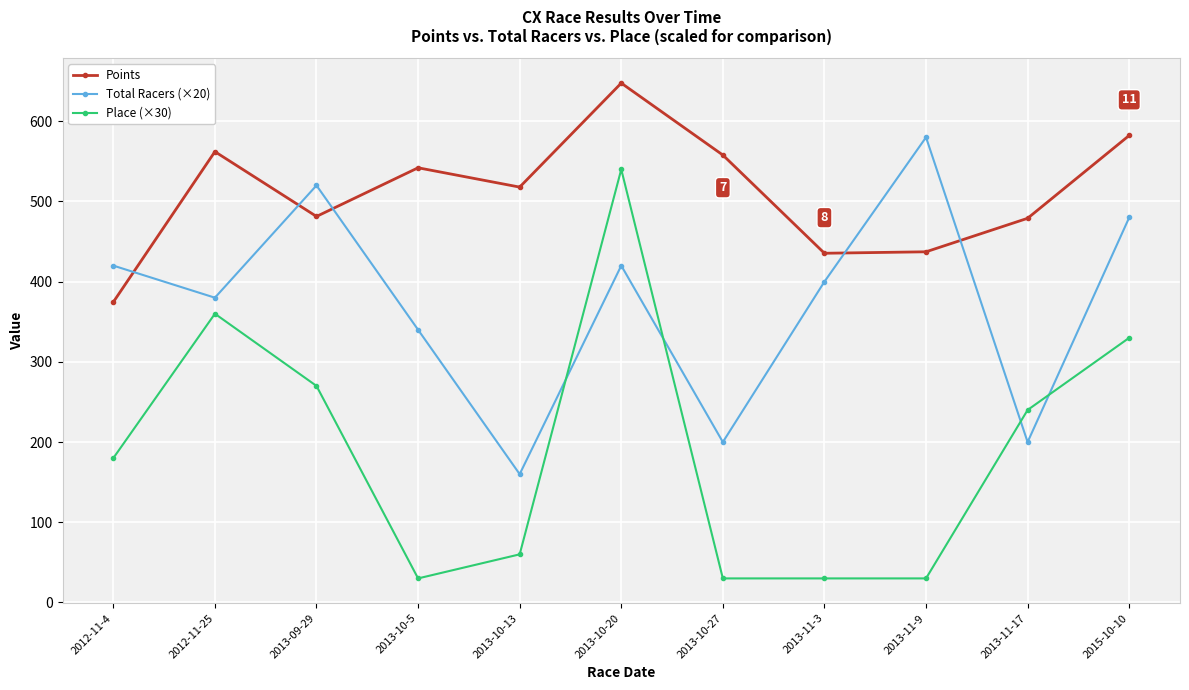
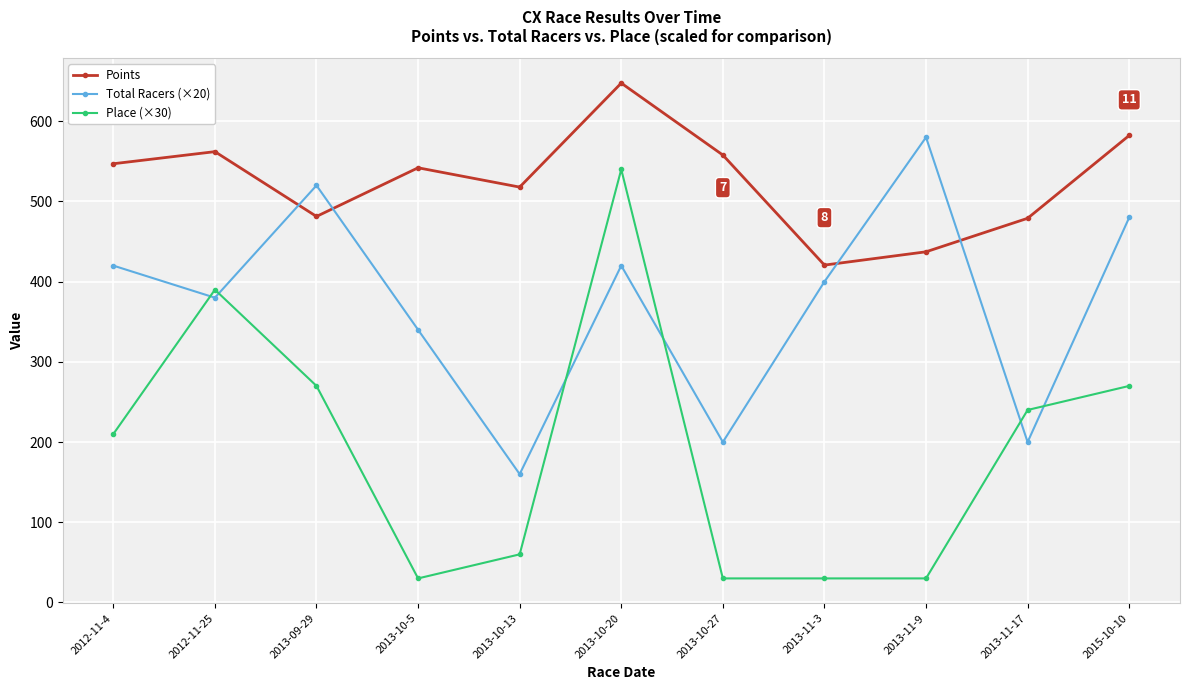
  {
    "Points": {
-     "2012-11-4": 370,
+     "2012-11-4": 550,
      "2012-11-25": 560,
      "2013-09-29": 480,
      "2013-10-5": 540,
      "2013-10-13": 520,
      "2013-10-20": 650,
      "2013-10-27": 560,
-     "2013-11-3": 440,
+     "2013-11-3": 420,
      "2013-11-9": 440,
      "2013-11-17": 480,
      "2015-10-10": 580
    },
    "Total Racers (×20)": {
      "2012-11-4": 420,
      "2012-11-25": 380,
      "2013-09-29": 520,
      "2013-10-5": 340,
      "2013-10-13": 160,
      "2013-10-20": 420,
      "2013-10-27": 200,
      "2013-11-3": 400,
      "2013-11-9": 580,
      "2013-11-17": 200,
      "2015-10-10": 480
    },
    "Place (×30)": {
-     "2012-11-4": 180,
-     "2012-11-25": 360,
+     "2012-11-4": 210,
+     "2012-11-25": 390,
      "2013-09-29": 270,
      "2013-10-5": 30,
      "2013-10-13": 60,
      "2013-10-20": 540,
      "2013-10-27": 30,
      "2013-11-3": 30,
      "2013-11-9": 30,
      "2013-11-17": 240,
-     "2015-10-10": 330
+     "2015-10-10": 270
    }
  }
